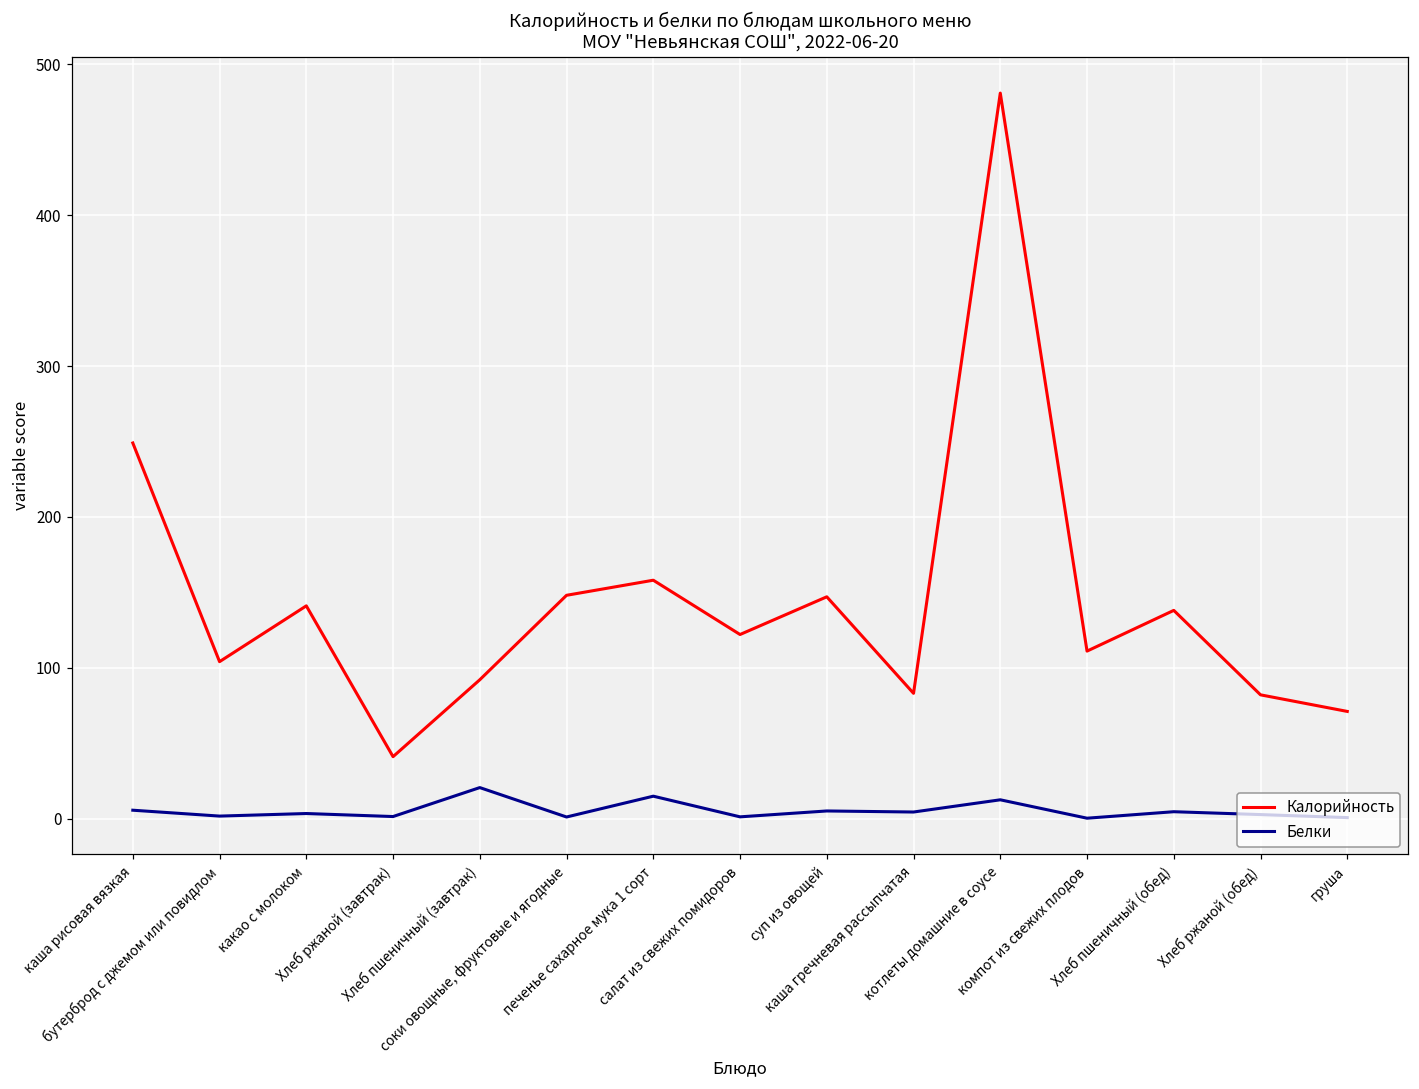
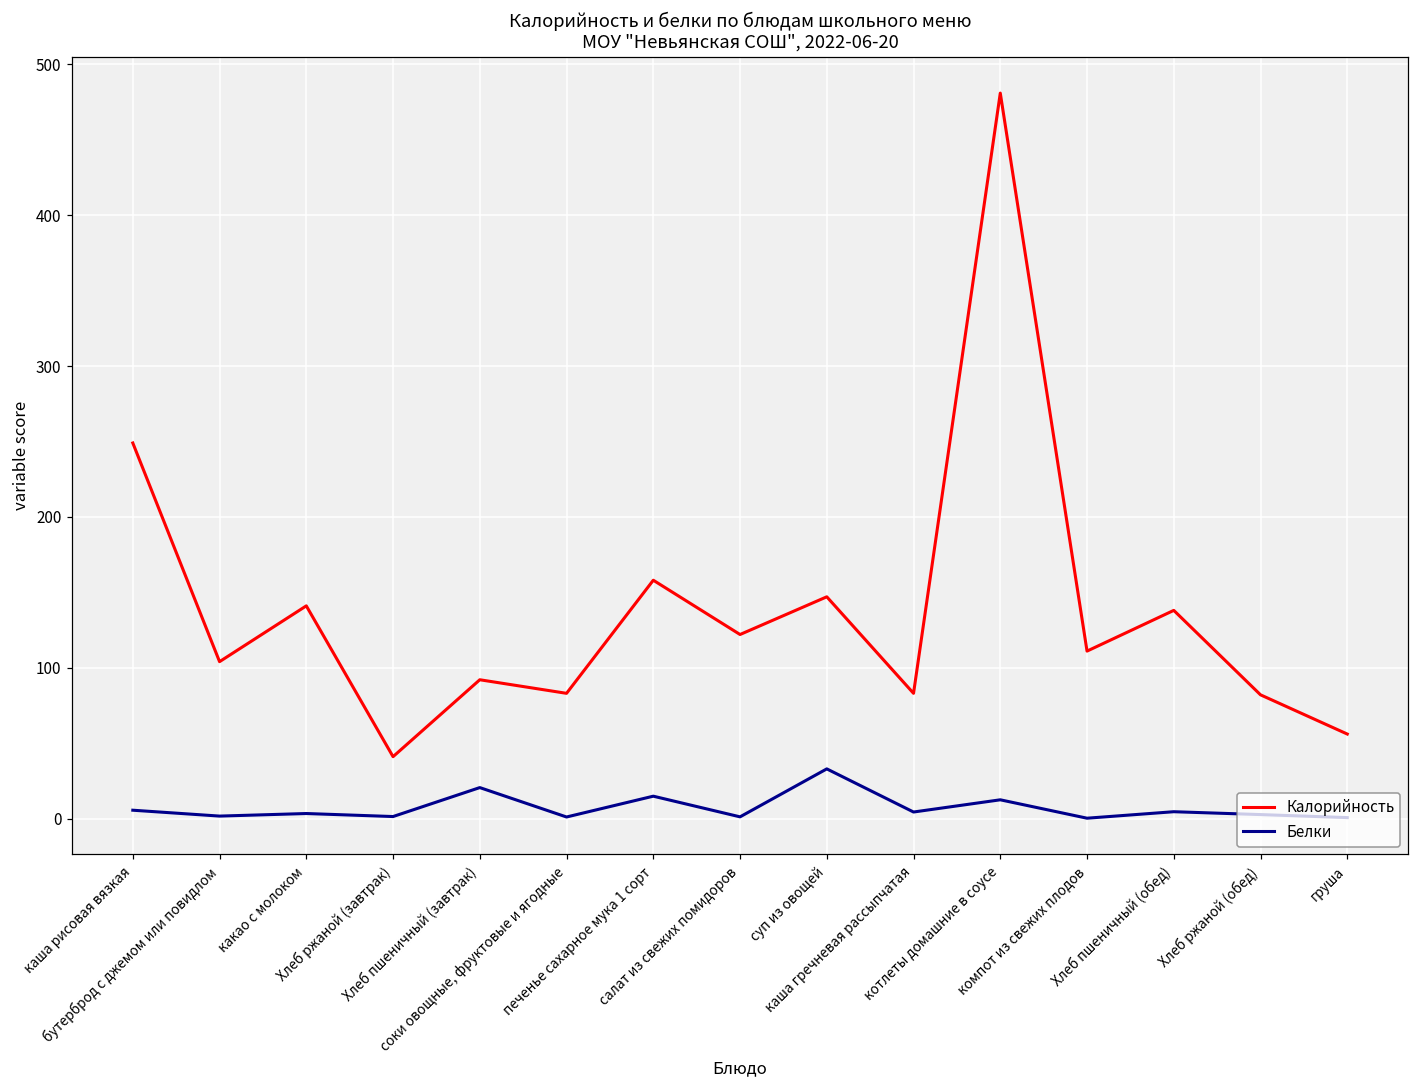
  {
    "Калорийность": {
      "каша рисовая вязкая": 249,
      "бутерброд с джемом или повидлом": 104,
      "какао с молоком": 141,
      "Хлеб ржаной (завтрак)": 41,
      "Хлеб пшеничный (завтрак)": 92,
-     "соки овощные, фруктовые и ягодные": 148,
+     "соки овощные, фруктовые и ягодные": 83,
      "печенье сахарное мука 1 сорт": 158,
      "салат из свежих помидоров": 122,
      "суп из овощей": 147,
      "каша гречневая рассыпчатая": 83,
      "котлеты домашние в соусе": 481,
      "компот из свежих плодов": 111,
      "Хлеб пшеничный (обед)": 138,
      "Хлеб ржаной (обед)": 82,
-     "груша": 71
+     "груша": 56
    },
    "Белки": {
      "каша рисовая вязкая": 6,
      "бутерброд с джемом или повидлом": 2,
      "какао с молоком": 3,
      "Хлеб ржаной (завтрак)": 1,
      "Хлеб пшеничный (завтрак)": 21,
      "соки овощные, фруктовые и ягодные": 1,
      "печенье сахарное мука 1 сорт": 15,
      "салат из свежих помидоров": 1,
-     "суп из овощей": 5,
+     "суп из овощей": 33,
      "каша гречневая рассыпчатая": 4,
      "котлеты домашние в соусе": 12,
      "компот из свежих плодов": 0,
      "Хлеб пшеничный (обед)": 5
    }
  }
